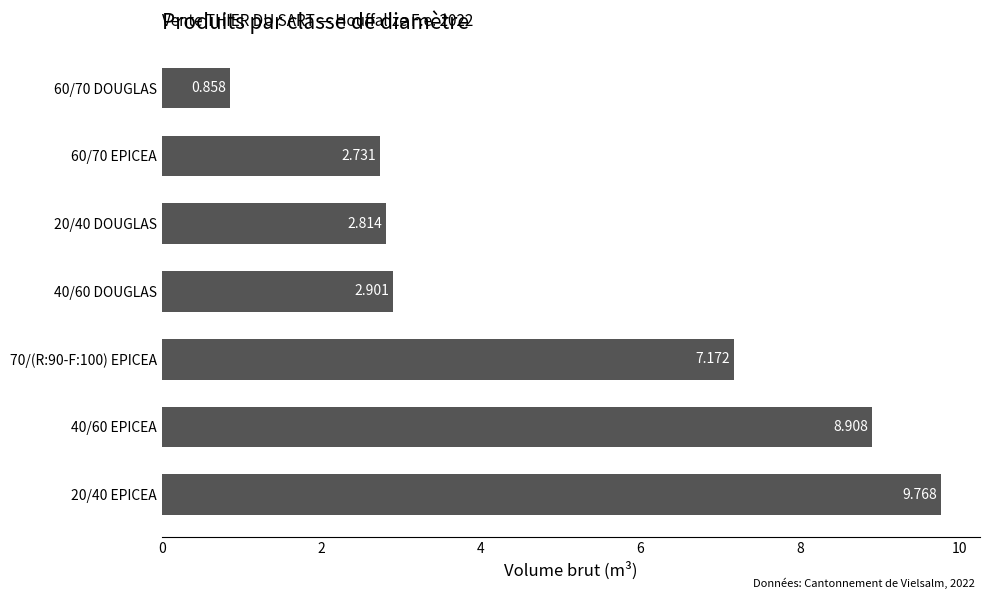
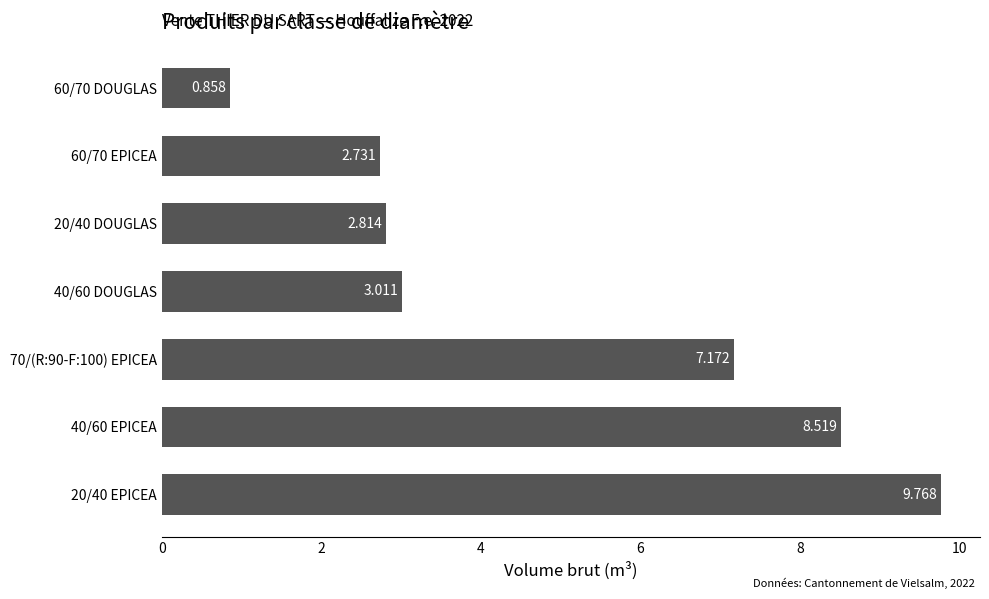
  {
    "60/70 DOUGLAS": 0.858,
    "60/70 EPICEA": 2.731,
    "20/40 DOUGLAS": 2.814,
-   "40/60 DOUGLAS": 2.901,
+   "40/60 DOUGLAS": 3.011,
    "70/(R:90-F:100) EPICEA": 7.172,
-   "40/60 EPICEA": 8.908,
+   "40/60 EPICEA": 8.519,
    "20/40 EPICEA": 9.768
  }
